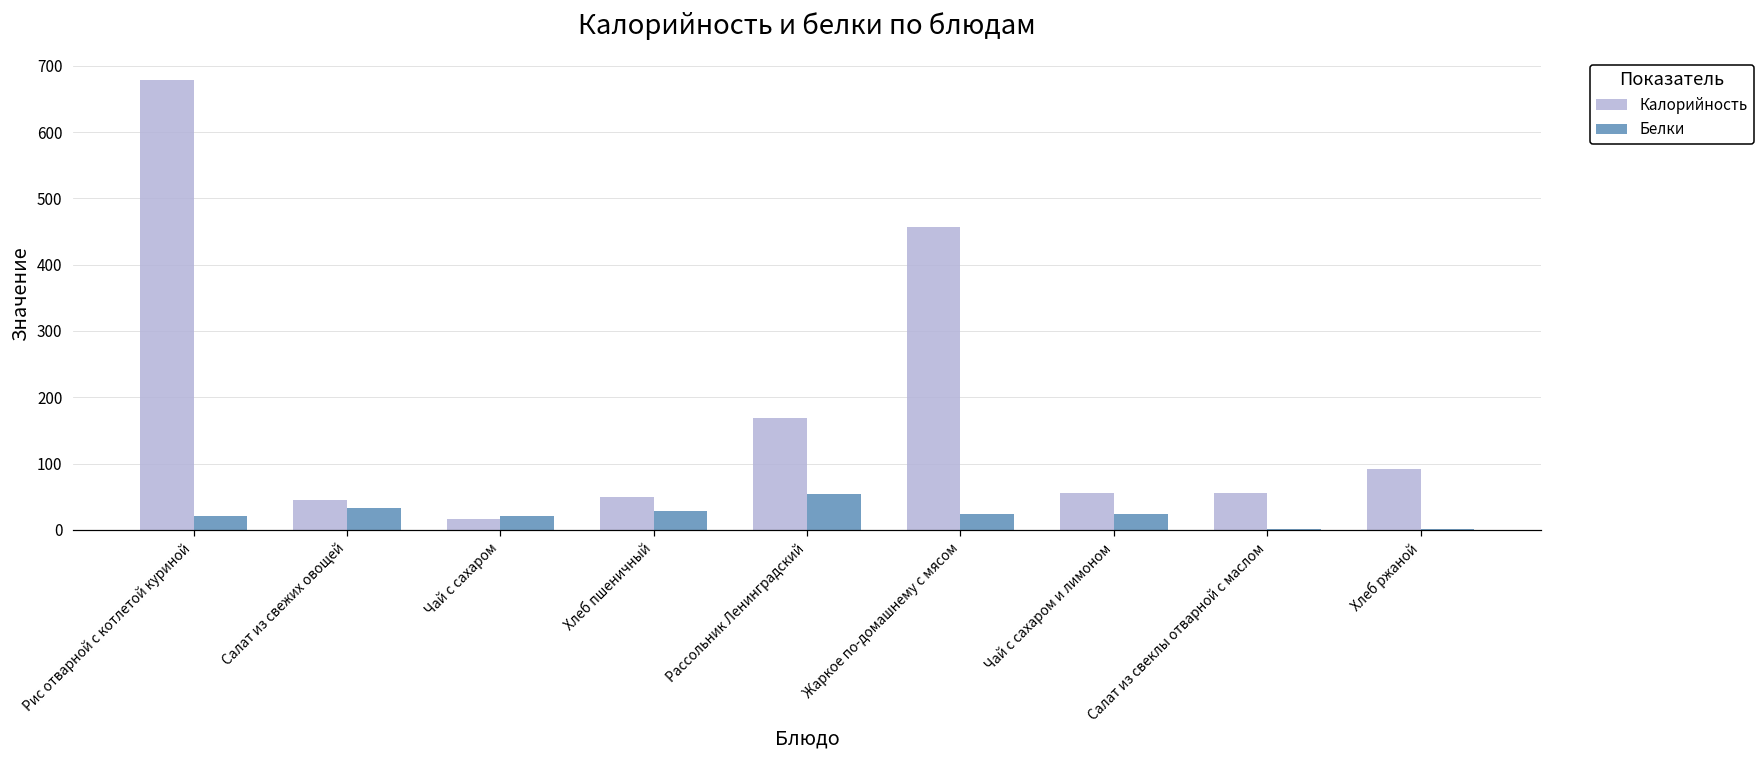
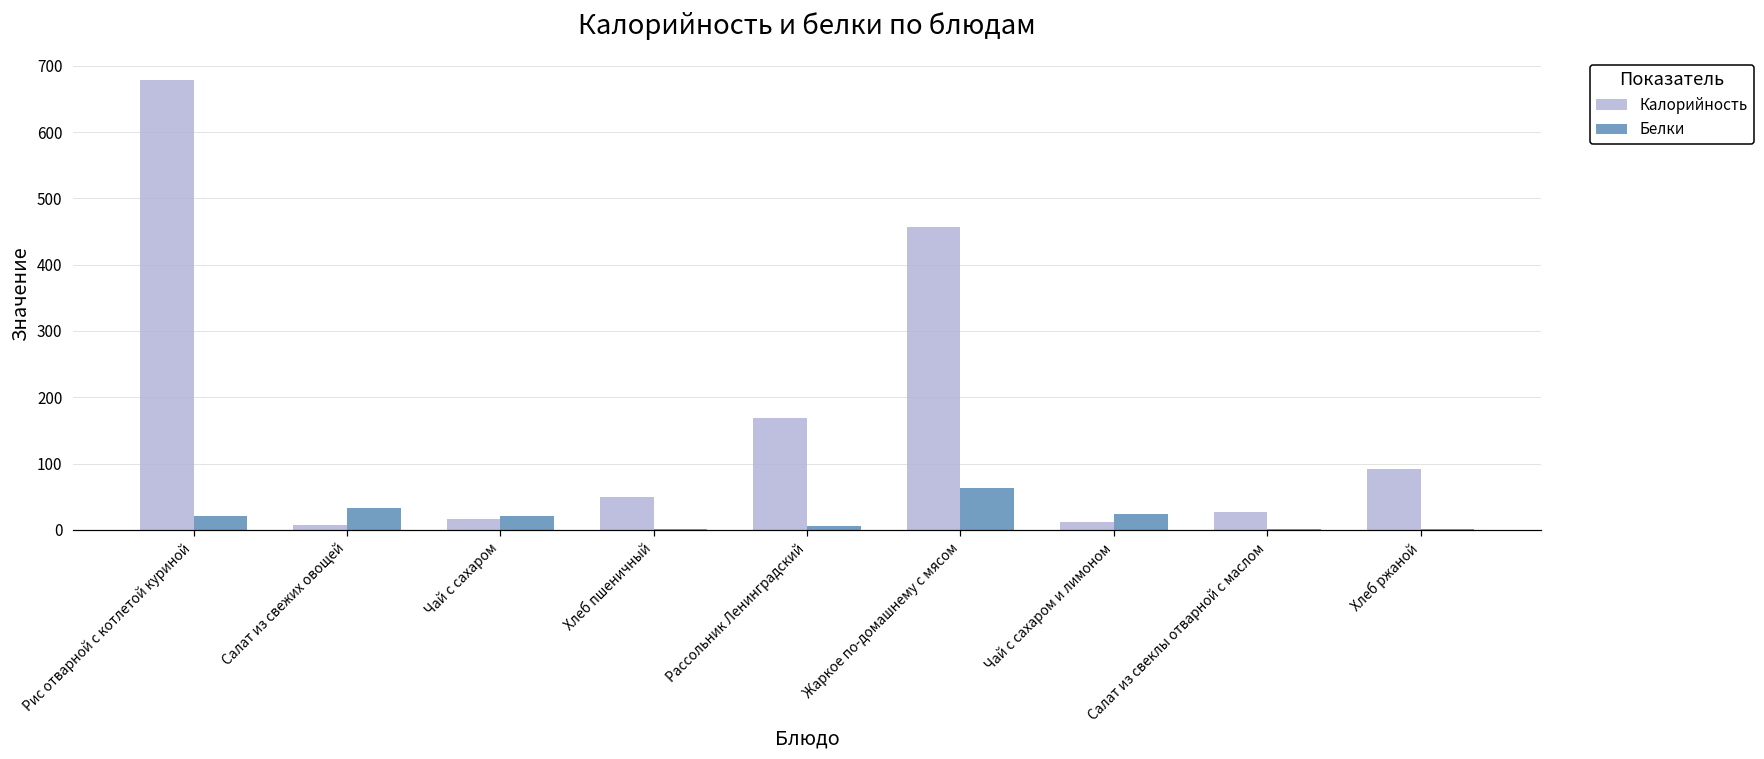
  {
    "Калорийность": {
      "Рис отварной с котлетой куриной": 680,
-     "Салат из свежих овощей": 40,
+     "Салат из свежих овощей": 10,
      "Чай с сахаром": 20,
      "Хлеб пшеничный": 50,
      "Рассольник Ленинградский": 170,
      "Жаркое по-домашнему с мясом": 460,
-     "Чай с сахаром и лимоном": 60,
-     "Салат из свеклы отварной с маслом": 60,
+     "Чай с сахаром и лимоном": 10,
+     "Салат из свеклы отварной с маслом": 30,
      "Хлеб ржаной": 90
    },
    "Белки": {
      "Рис отварной с котлетой куриной": 20,
      "Салат из свежих овощей": 30,
      "Чай с сахаром": 20,
-     "Хлеб пшеничный": 30,
-     "Рассольник Ленинградский": 50,
-     "Жаркое по-домашнему с мясом": 20,
+     "Хлеб пшеничный": 0,
+     "Рассольник Ленинградский": 10,
+     "Жаркое по-домашнему с мясом": 60,
      "Чай с сахаром и лимоном": 20
    }
  }
